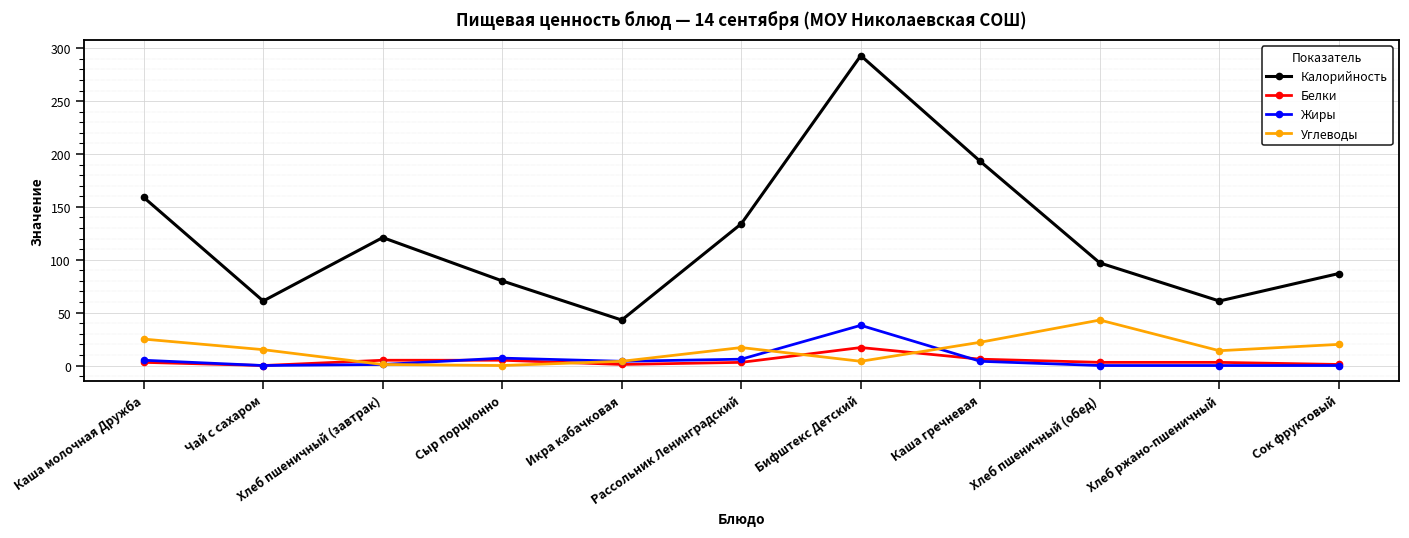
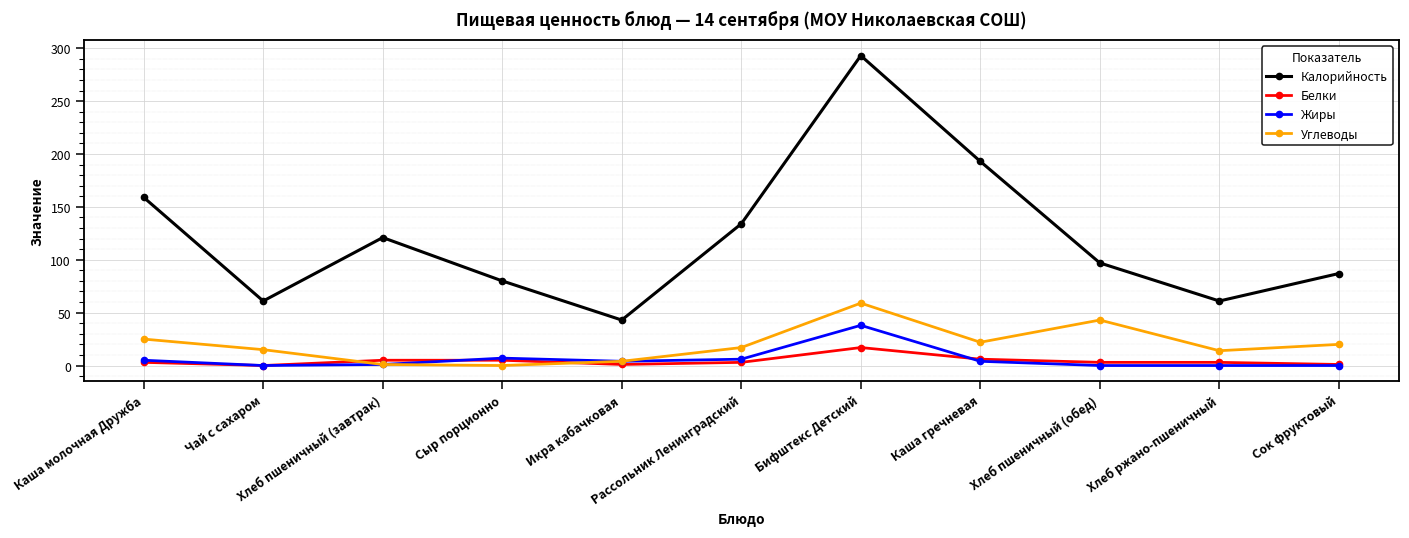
  {
    "Калорийность": {
      "Каша молочная Дружба": 160,
      "Чай с сахаром": 60,
      "Хлеб пшеничный (завтрак)": 120,
      "Сыр порционно": 80,
      "Икра кабачковая": 40,
      "Рассольник Ленинградский": 130,
      "Бифштекс Детский": 290,
      "Каша гречневая": 190,
      "Хлеб пшеничный (обед)": 100,
      "Хлеб ржано-пшеничный": 60,
      "Сок фруктовый": 90
    },
    "Белки": {
      "Хлеб пшеничный (завтрак)": 10,
      "Икра кабачковая": 0,
      "Рассольник Ленинградский": 0,
      "Бифштекс Детский": 20,
      "Хлеб пшеничный (обед)": 0,
      "Хлеб ржано-пшеничный": 0
    },
    "Жиры": {
      "Рассольник Ленинградский": 10,
      "Бифштекс Детский": 40,
      "Хлеб пшеничный (обед)": 0,
      "Хлеб ржано-пшеничный": 0
    },
    "Углеводы": {
      "Каша молочная Дружба": 30,
      "Чай с сахаром": 20,
      "Сыр порционно": 0,
      "Рассольник Ленинградский": 20,
-     "Бифштекс Детский": 0,
+     "Бифштекс Детский": 60,
      "Каша гречневая": 20,
      "Хлеб пшеничный (обед)": 40,
      "Хлеб ржано-пшеничный": 10,
      "Сок фруктовый": 20
    }
  }
